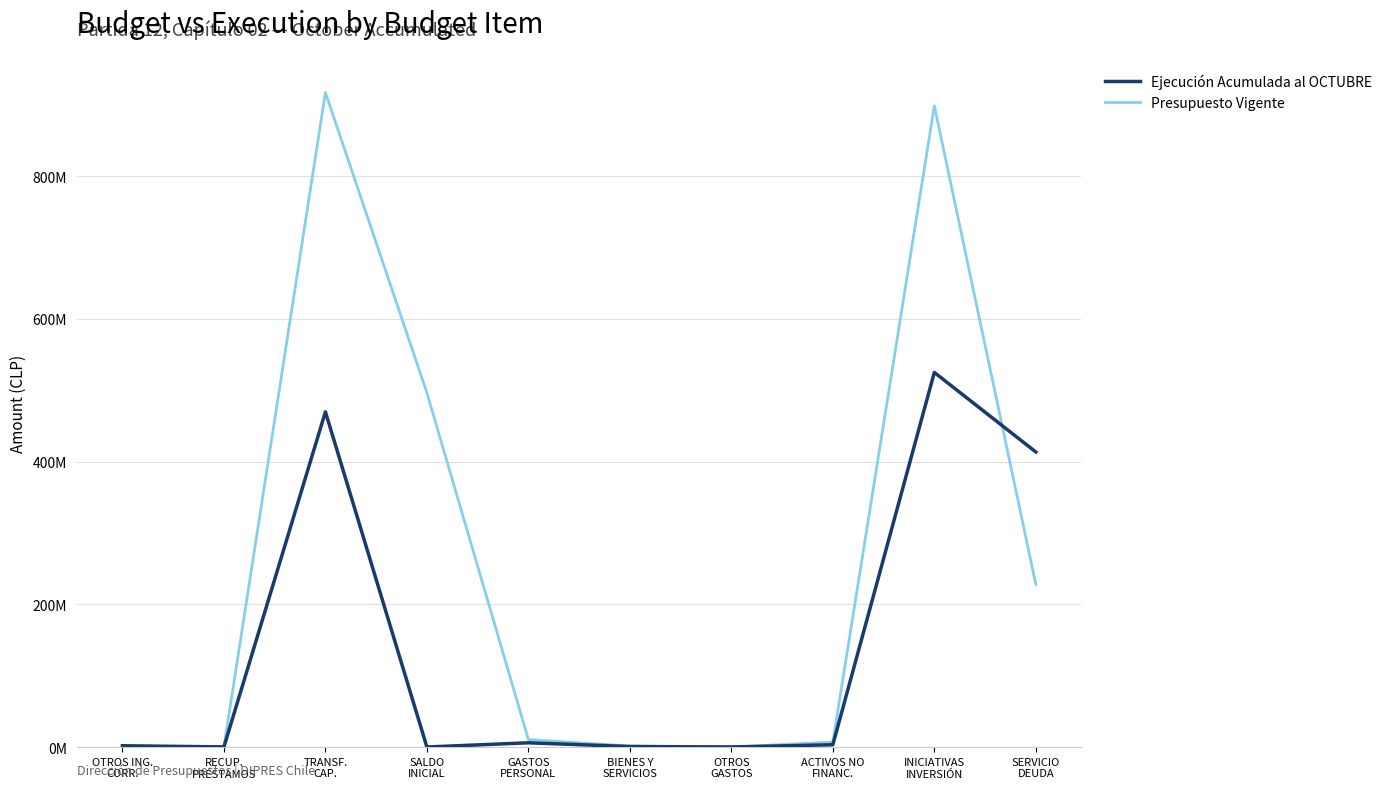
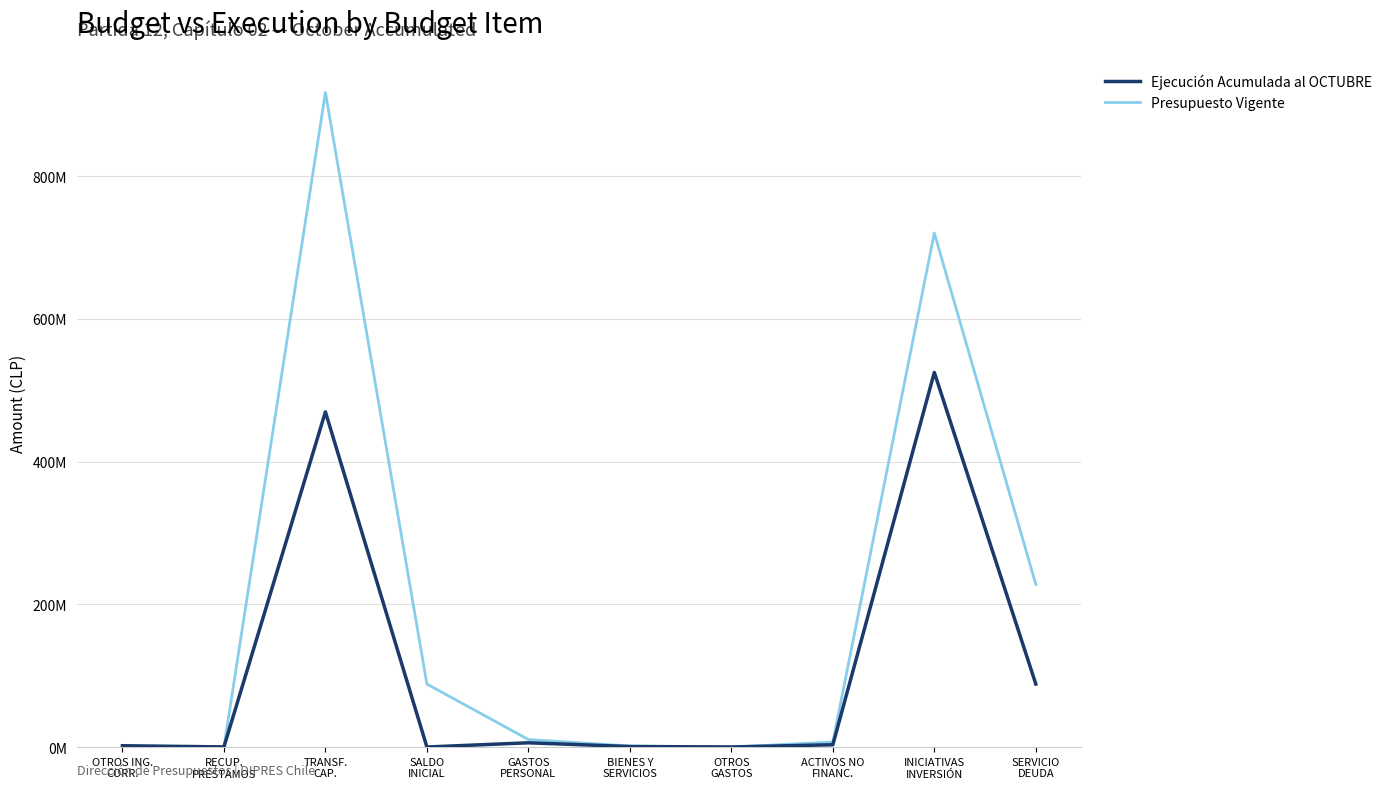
  {
    "Ejecución Acumulada al OCTUBRE": {
      "TRANSF. CAP.": 470000000,
      "SALDO INICIAL": 0,
      "GASTOS PERSONAL": 10000000,
      "ACTIVOS NO FINANC.": 0,
      "INICIATIVAS INVERSIÓN": 520000000,
-     "SERVICIO DEUDA": 410000000
+     "SERVICIO DEUDA": 90000000
    },
    "Presupuesto Vigente": {
      "TRANSF. CAP.": 920000000,
-     "SALDO INICIAL": 500000000,
+     "SALDO INICIAL": 90000000,
      "GASTOS PERSONAL": 10000000,
      "ACTIVOS NO FINANC.": 10000000,
-     "INICIATIVAS INVERSIÓN": 900000000,
+     "INICIATIVAS INVERSIÓN": 720000000,
      "SERVICIO DEUDA": 230000000
    }
  }
